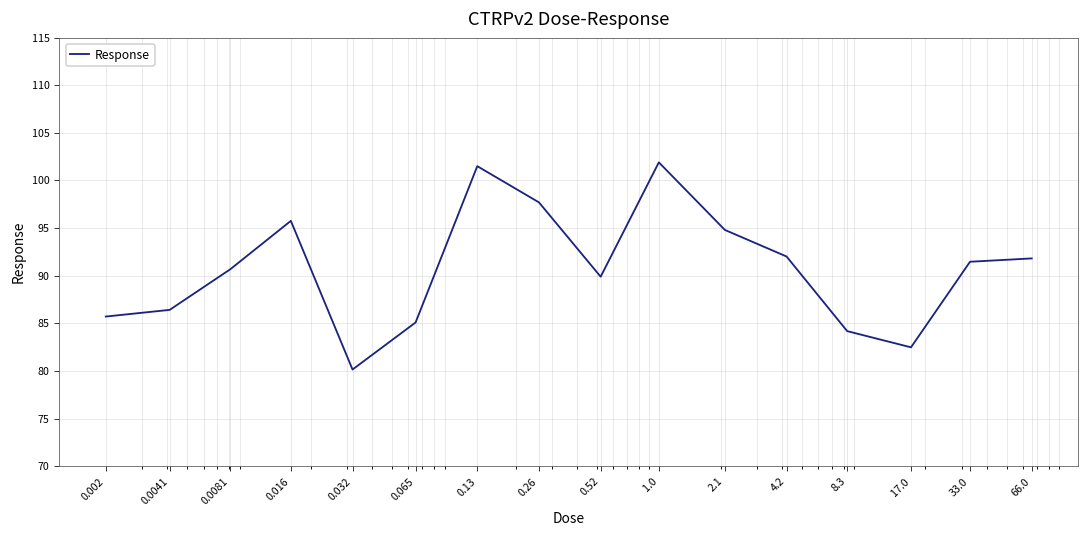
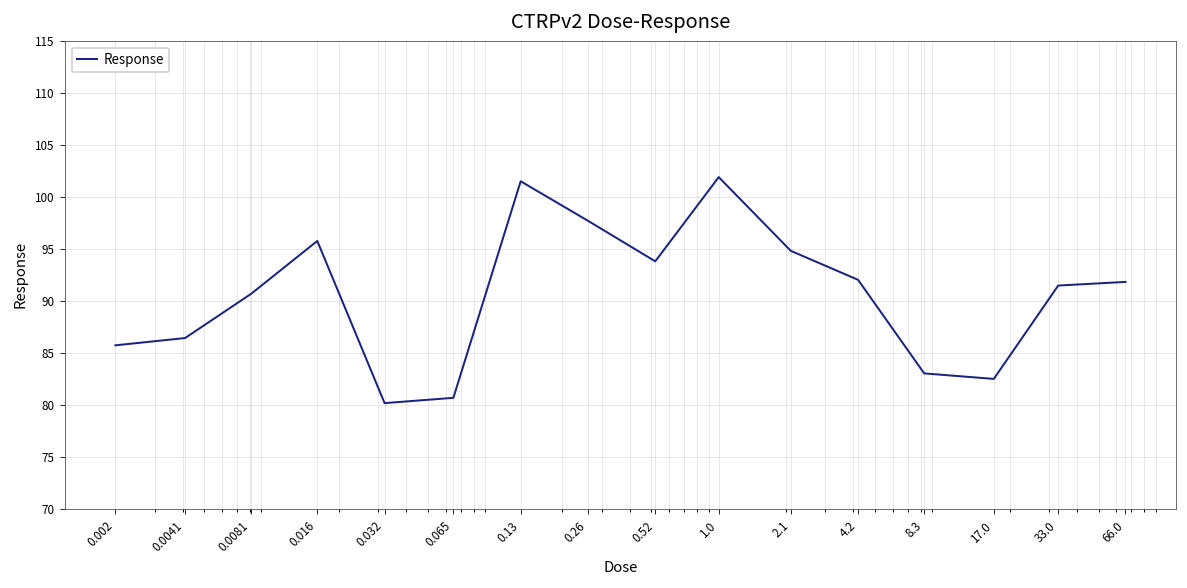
  {
    "0.002": 86,
    "0.0041": 86,
    "0.0081": 91,
    "0.016": 96,
    "0.032": 80,
-   "0.065": 85,
+   "0.065": 81,
    "0.13": 102,
    "0.26": 98,
-   "0.52": 90,
+   "0.52": 94,
    "1.0": 102,
    "2.1": 95,
    "4.2": 92,
-   "8.3": 84,
+   "8.3": 83,
    "17.0": 82,
    "33.0": 91,
    "66.0": 92
  }
